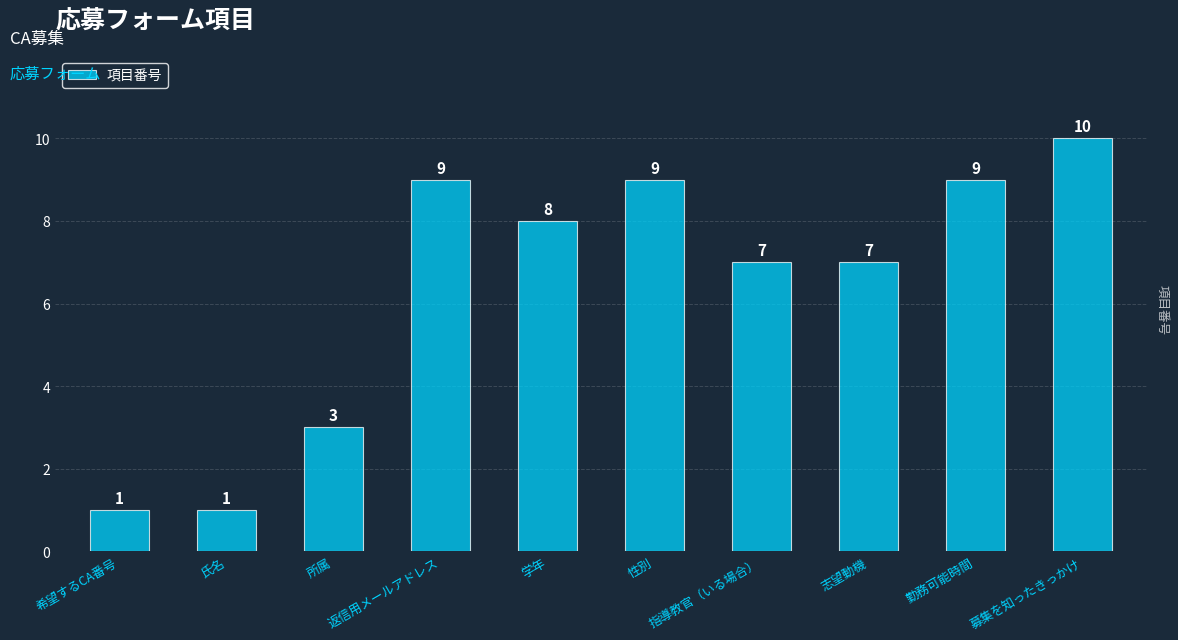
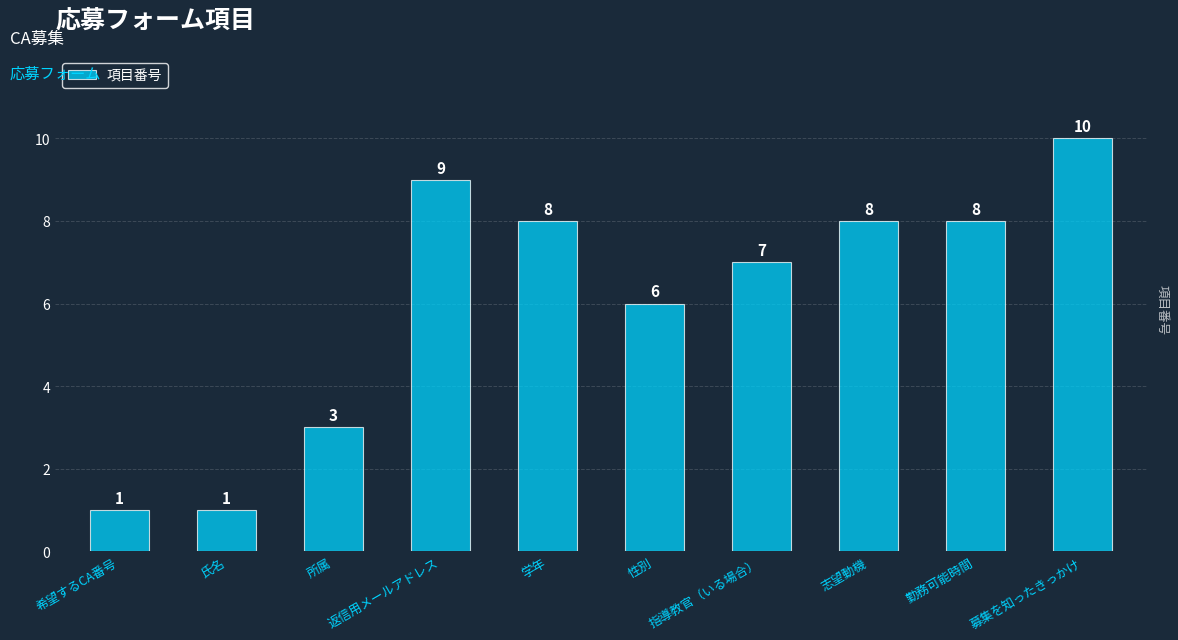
  {
    "希望するCA番号": 1,
    "氏名": 1,
    "所属": 3,
    "返信用メールアドレス": 9,
    "学年": 8,
-   "性別": 9,
+   "性別": 6,
    "指導教官（いる場合）": 7,
-   "志望動機": 7,
-   "勤務可能時間": 9,
+   "志望動機": 8,
+   "勤務可能時間": 8,
    "募集を知ったきっかけ": 10
  }
